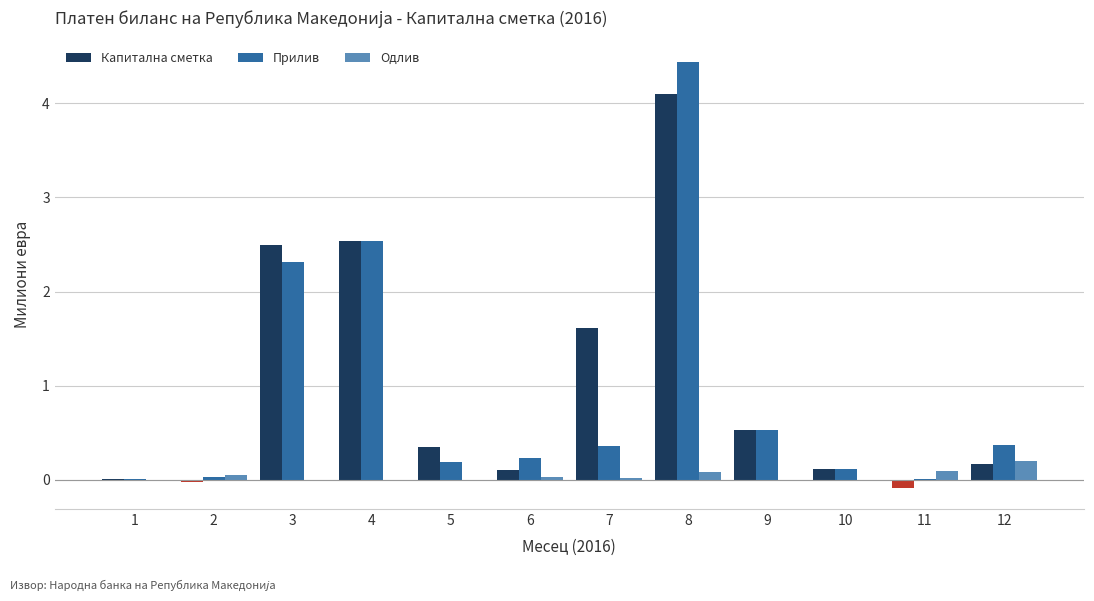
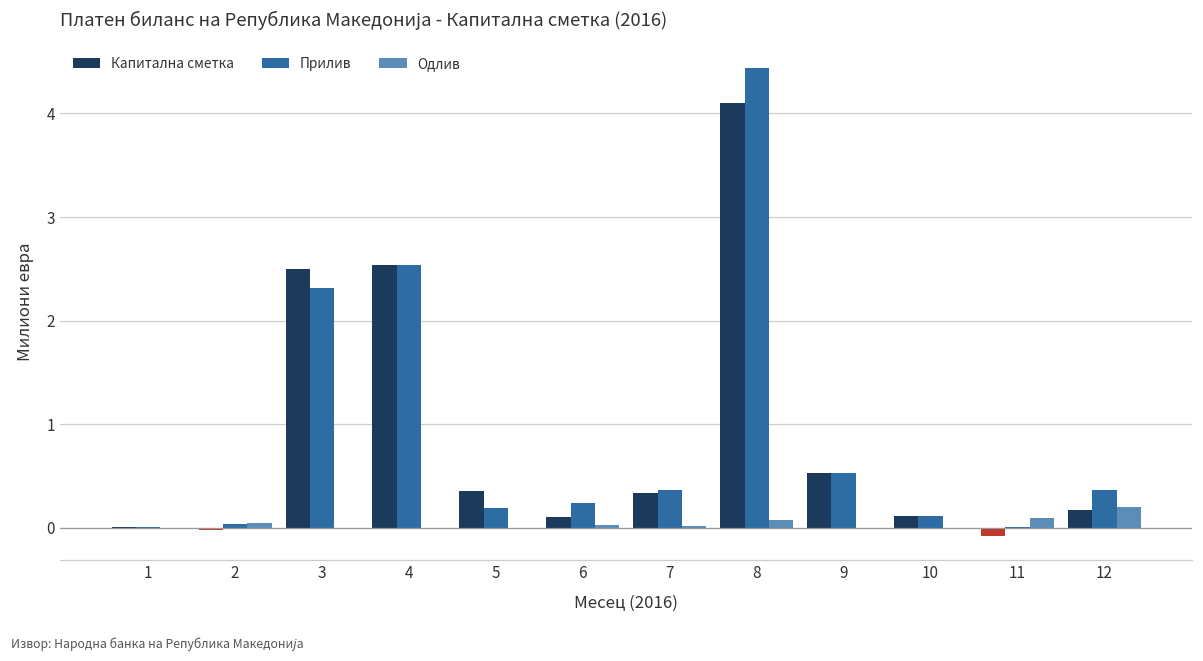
  {
    "Капитална сметка": {
      "3": 2.5,
      "4": 2.5,
      "5": 0.4,
      "6": 0.1,
-     "7": 1.6,
+     "7": 0.3,
      "8": 4.1,
      "9": 0.5,
      "10": 0.1,
      "11": -0.1,
      "12": 0.2
    }
  }
